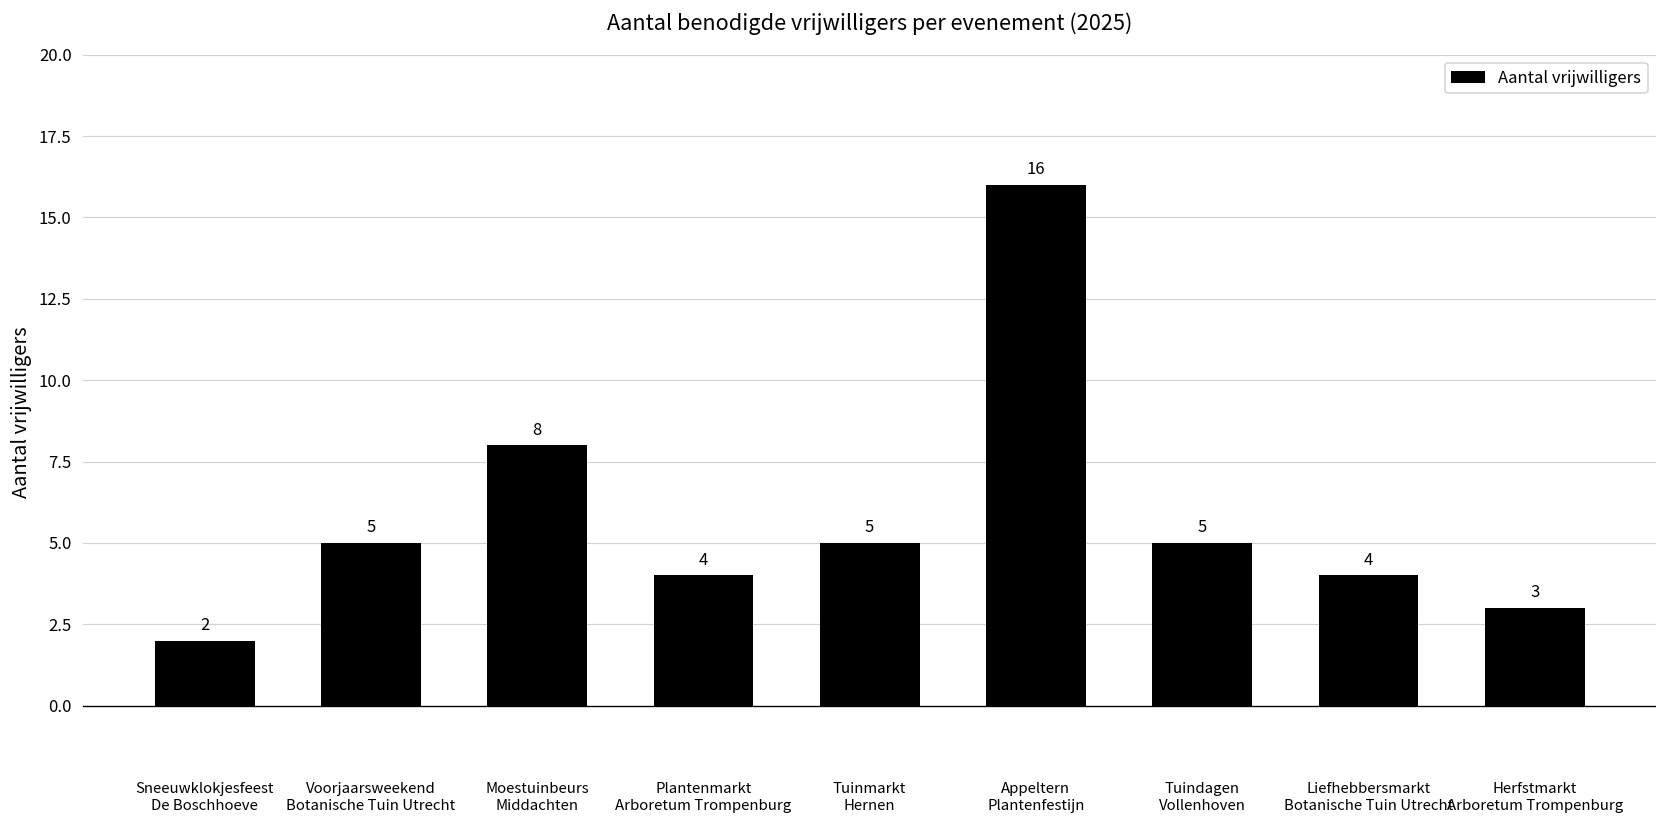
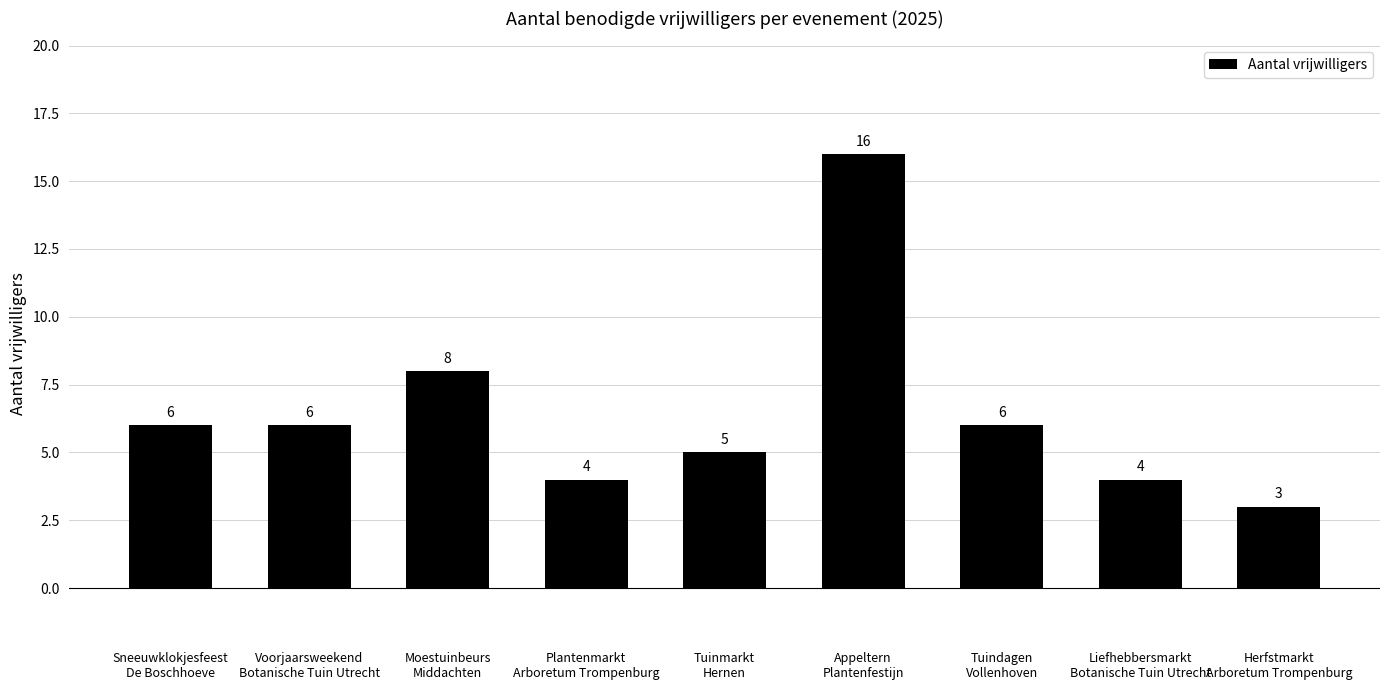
  {
-   "Sneeuwklokjesfeest De Boschhoeve": 2,
-   "Voorjaarsweekend Botanische Tuin Utrecht": 5,
+   "Sneeuwklokjesfeest De Boschhoeve": 6,
+   "Voorjaarsweekend Botanische Tuin Utrecht": 6,
    "Moestuinbeurs Middachten": 8,
    "Plantenmarkt Arboretum Trompenburg": 4,
    "Tuinmarkt Hernen": 5,
    "Appeltern Plantenfestijn": 16,
-   "Tuindagen Vollenhoven": 5,
+   "Tuindagen Vollenhoven": 6,
    "Liefhebbersmarkt Botanische Tuin Utrecht": 4,
    "Herfstmarkt Arboretum Trompenburg": 3
  }
